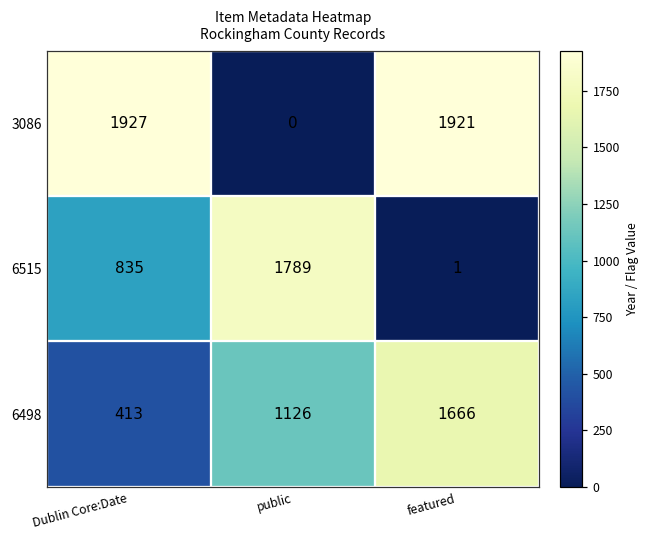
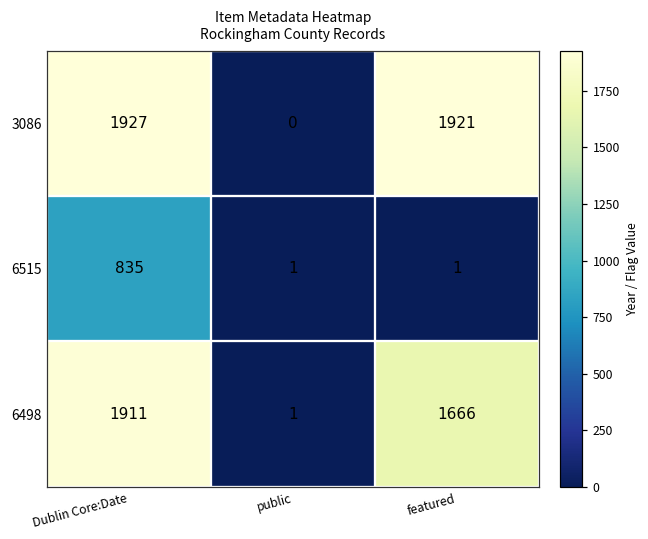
  {
    "3086": {
      "Dublin Core:Date": 1927,
      "public": 0,
      "featured": 1921
    },
    "6515": {
      "Dublin Core:Date": 835,
-     "public": 1789,
+     "public": 1,
      "featured": 1
    },
    "6498": {
-     "Dublin Core:Date": 413,
-     "public": 1126,
+     "Dublin Core:Date": 1911,
+     "public": 1,
      "featured": 1666
    }
  }
